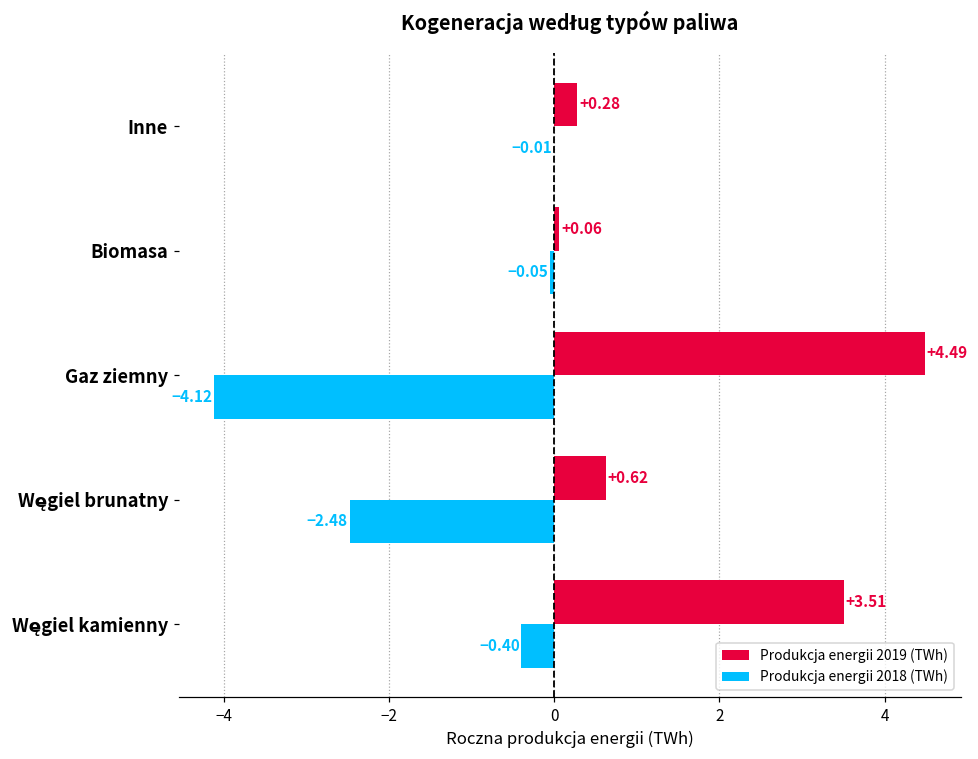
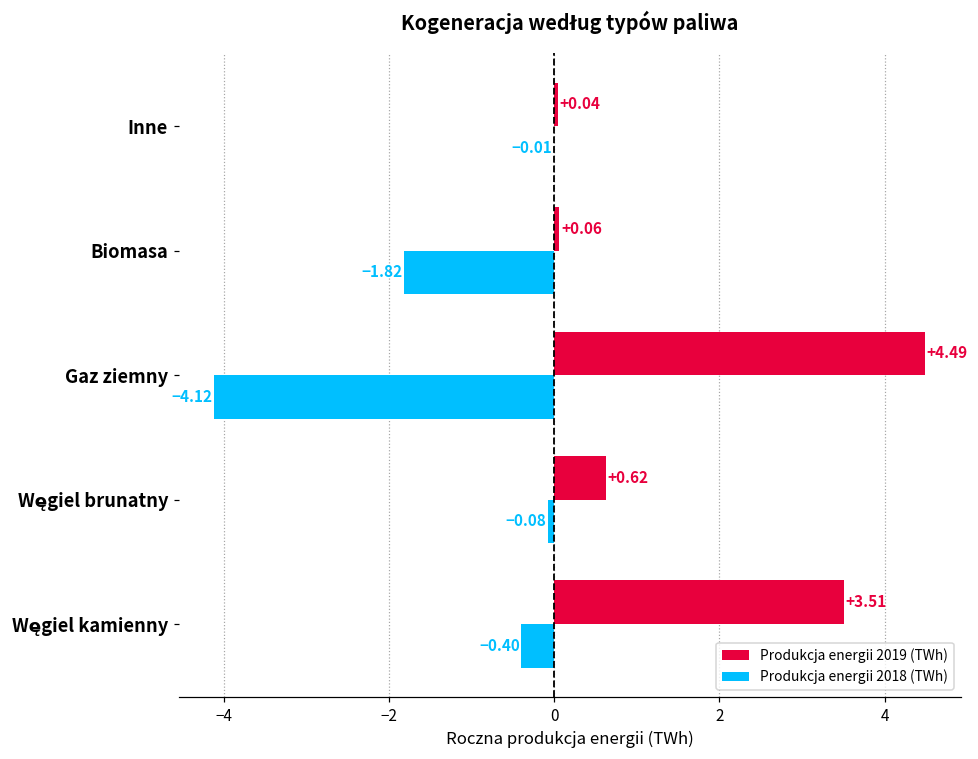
  {
    "Produkcja energii 2019 (TWh)": {
-     "Inne": "+0.28",
+     "Inne": "+0.04",
      "Biomasa": "+0.06",
      "Gaz ziemny": "+4.49",
      "Węgiel brunatny": "+0.62",
      "Węgiel kamienny": "+3.51"
    },
    "Produkcja energii 2018 (TWh)": {
      "Inne": "-0.01",
-     "Biomasa": "-0.05",
+     "Biomasa": "-1.82",
      "Gaz ziemny": "-4.12",
-     "Węgiel brunatny": "-2.48",
+     "Węgiel brunatny": "-0.08",
      "Węgiel kamienny": "-0.40"
    }
  }
